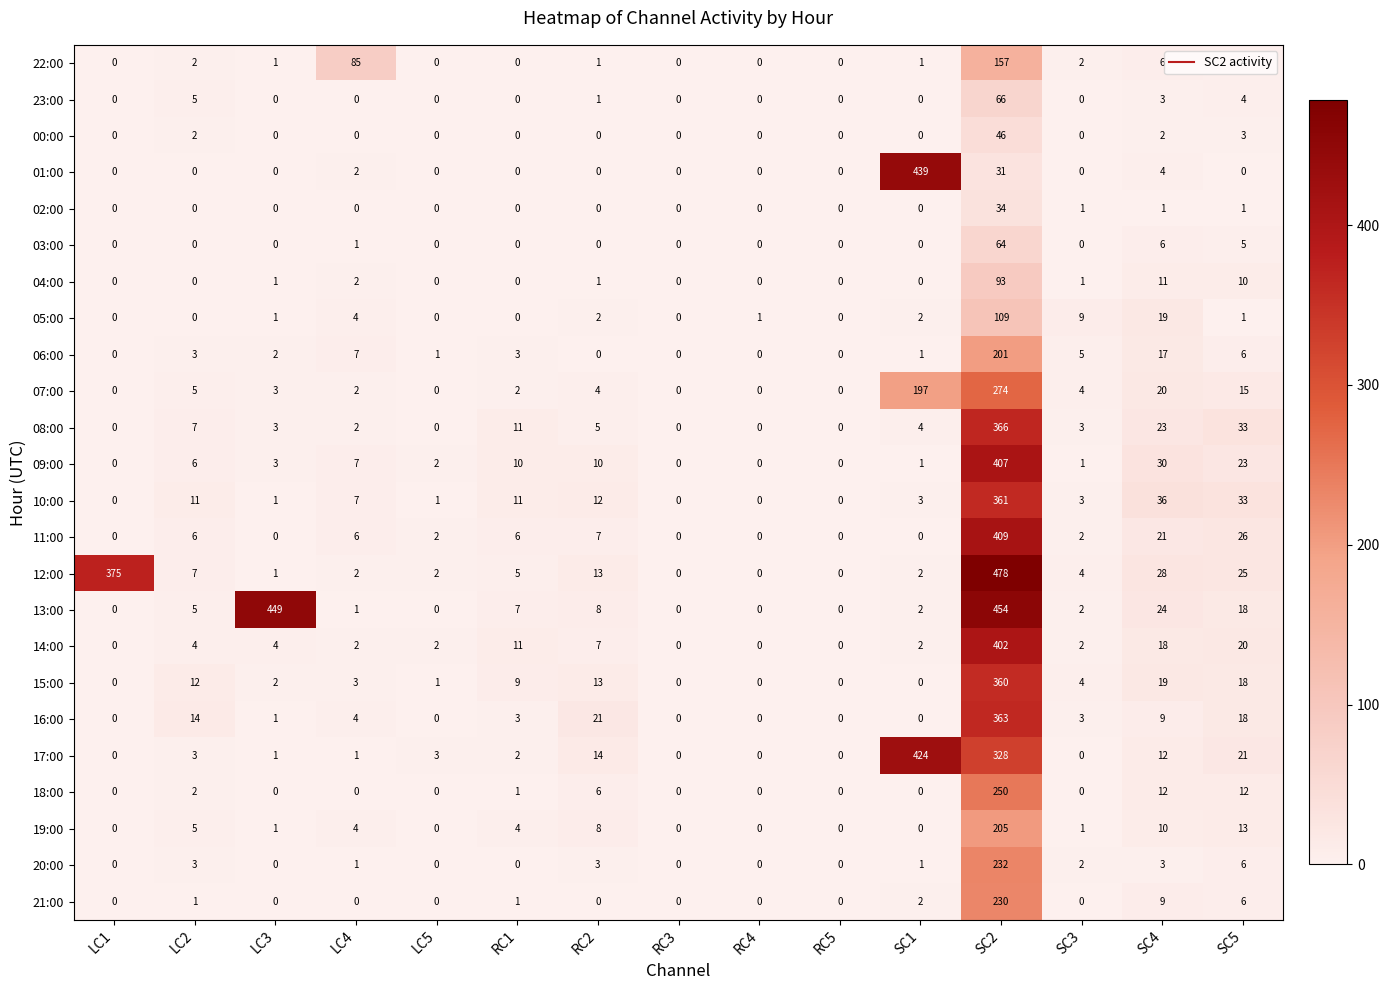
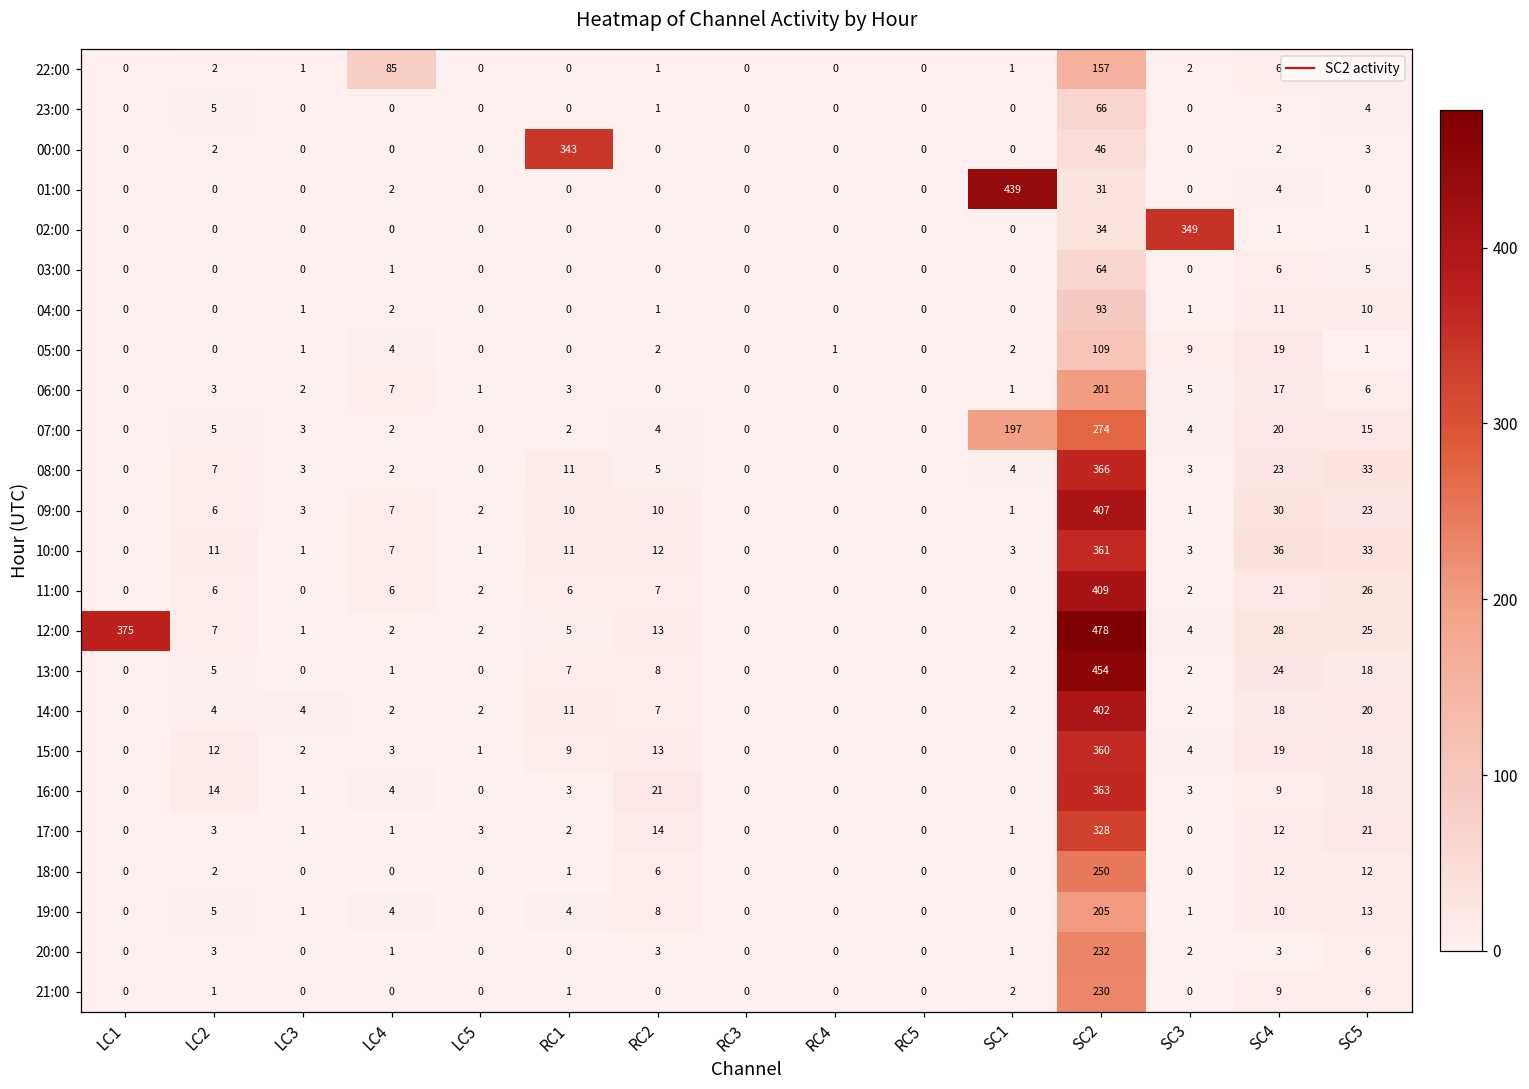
  {
    "00:00": {
      "LC1": 0,
      "LC2": 2,
      "LC3": 0,
      "LC4": 0,
      "LC5": 0,
-     "RC1": 0,
+     "RC1": 343,
      "RC2": 0,
      "RC3": 0,
      "RC4": 0,
      "RC5": 0,
      "SC1": 0,
      "SC2": 46,
      "SC3": 0,
      "SC4": 2,
      "SC5": 3
    },
    "02:00": {
      "LC1": 0,
      "LC2": 0,
      "LC3": 0,
      "LC4": 0,
      "LC5": 0,
      "RC1": 0,
      "RC2": 0,
      "RC3": 0,
      "RC4": 0,
      "RC5": 0,
      "SC1": 0,
      "SC2": 34,
-     "SC3": 1,
+     "SC3": 349,
      "SC4": 1,
      "SC5": 1
    },
    "13:00": {
      "LC1": 0,
      "LC2": 5,
-     "LC3": 449,
+     "LC3": 0,
      "LC4": 1,
      "LC5": 0,
      "RC1": 7,
      "RC2": 8,
      "RC3": 0,
      "RC4": 0,
      "RC5": 0,
      "SC1": 2,
      "SC2": 454,
      "SC3": 2,
      "SC4": 24,
      "SC5": 18
    },
    "17:00": {
      "LC1": 0,
      "LC2": 3,
      "LC3": 1,
      "LC4": 1,
      "LC5": 3,
      "RC1": 2,
      "RC2": 14,
      "RC3": 0,
      "RC4": 0,
      "RC5": 0,
-     "SC1": 424,
+     "SC1": 1,
      "SC2": 328,
      "SC3": 0,
      "SC4": 12,
      "SC5": 21
    }
  }
